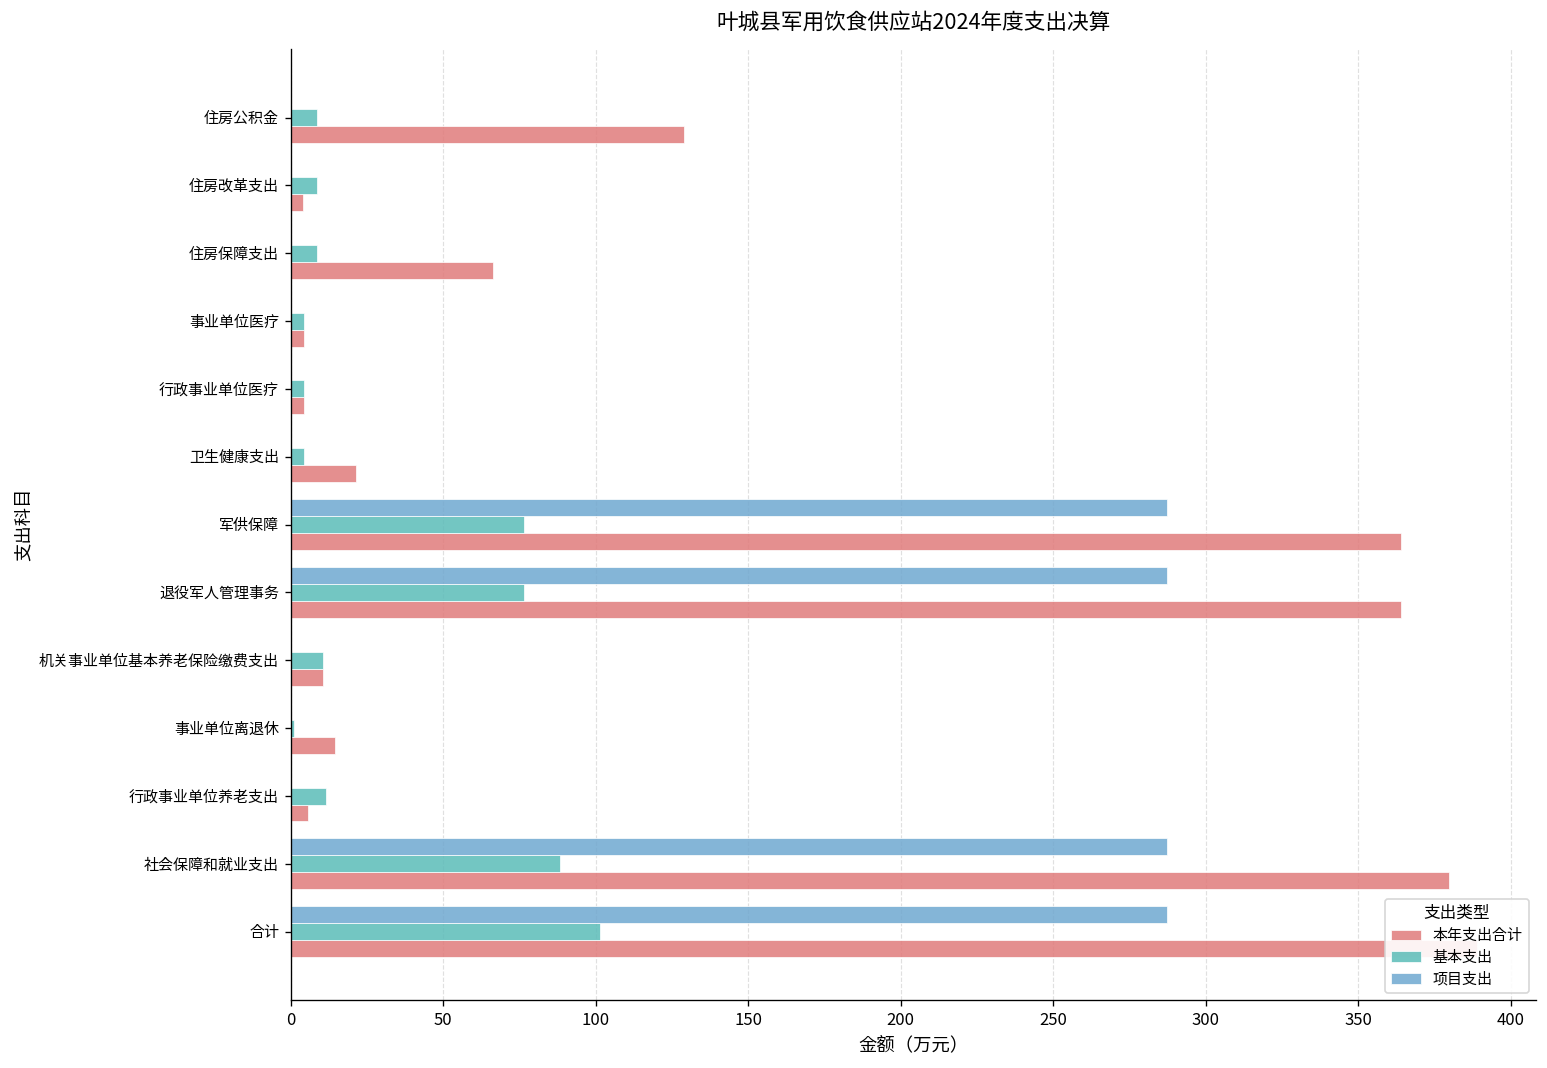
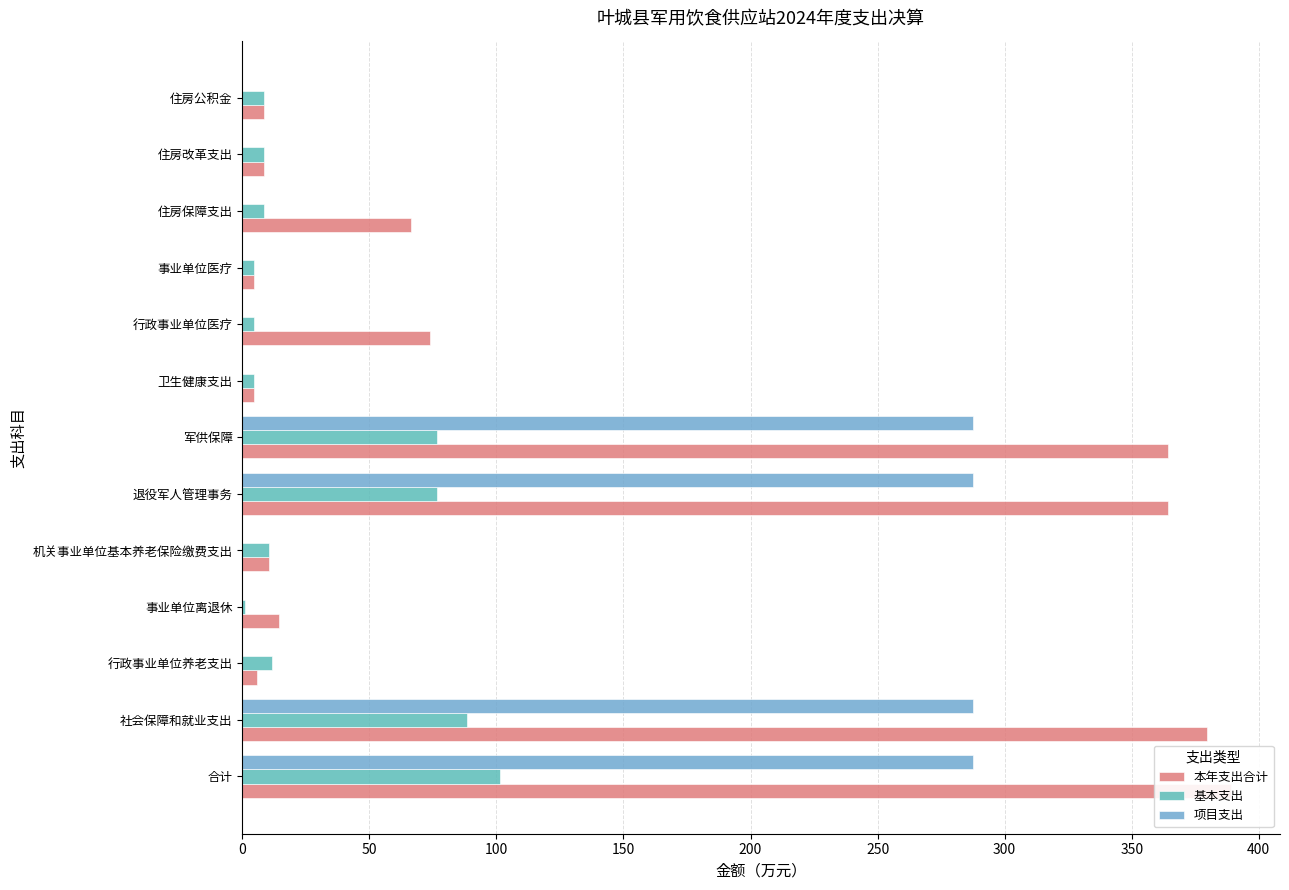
  {
    "本年支出合计": {
-     "住房公积金": 129,
-     "住房改革支出": 4,
+     "住房公积金": 9,
+     "住房改革支出": 9,
      "住房保障支出": 66,
      "事业单位医疗": 4,
-     "行政事业单位医疗": 4,
-     "卫生健康支出": 21,
+     "行政事业单位医疗": 74,
+     "卫生健康支出": 4,
      "军供保障": 364,
      "退役军人管理事务": 364,
      "机关事业单位基本养老保险缴费支出": 10,
      "事业单位离退休": 14,
      "行政事业单位养老支出": 6,
      "社会保障和就业支出": 380
    }
  }
